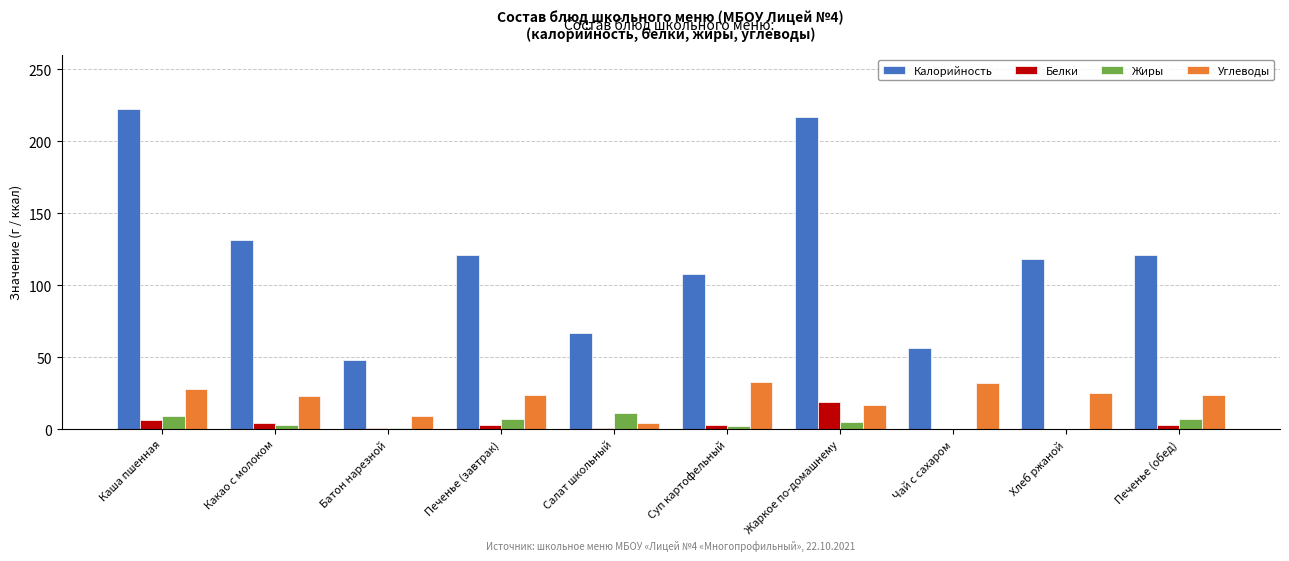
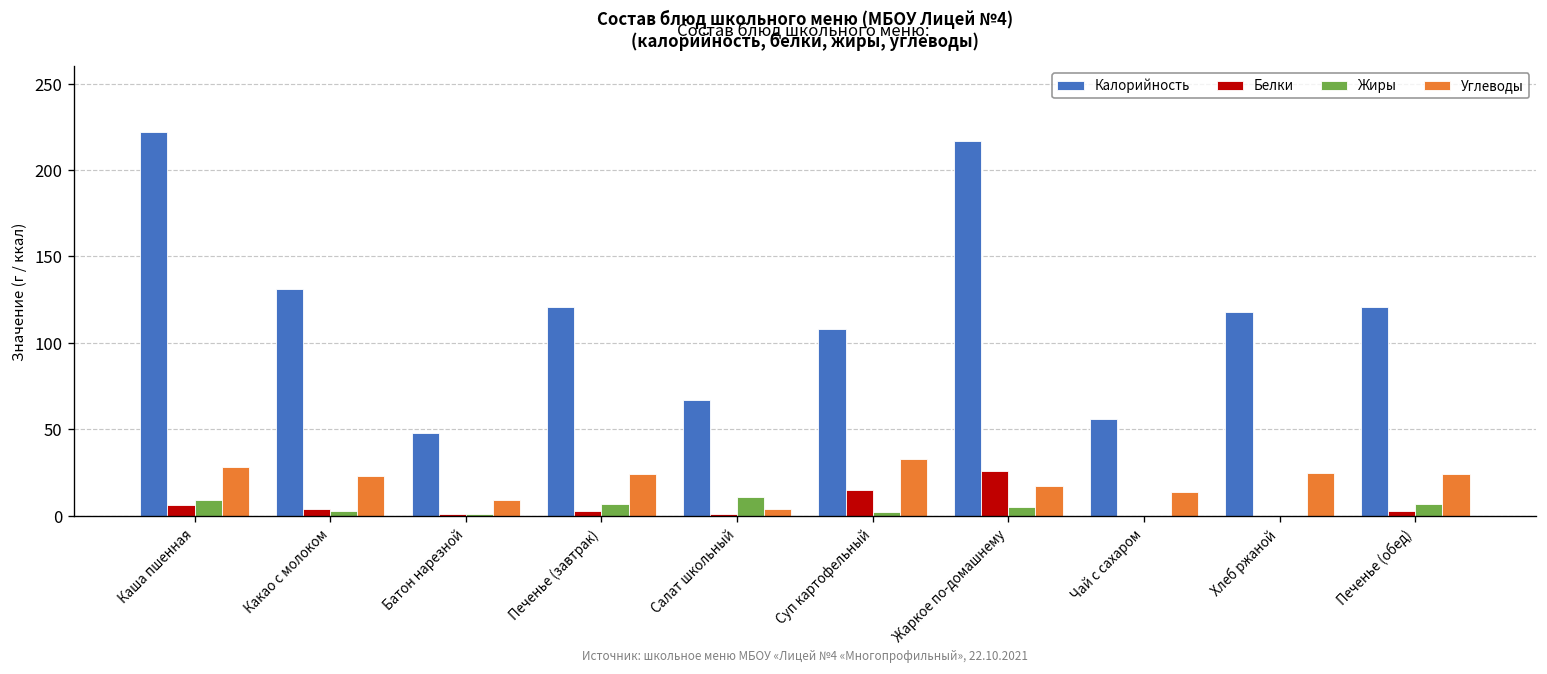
  {
    "Калорийность": {
      "Каша пшенная": 222,
      "Какао с молоком": 131,
      "Батон нарезной": 48,
      "Печенье (завтрак)": 121,
      "Салат школьный": 67,
      "Суп картофельный": 108,
      "Жаркое по-домашнему": 217,
      "Чай с сахаром": 56,
      "Хлеб ржаной": 118,
      "Печенье (обед)": 121
    },
    "Белки": {
      "Каша пшенная": 6,
      "Какао с молоком": 4,
      "Печенье (завтрак)": 3,
-     "Суп картофельный": 3,
-     "Жаркое по-домашнему": 19,
+     "Суп картофельный": 15,
+     "Жаркое по-домашнему": 26,
      "Чай с сахаром": 0,
      "Хлеб ржаной": 0,
      "Печенье (обед)": 3
    },
    "Жиры": {
      "Каша пшенная": 9,
      "Какао с молоком": 3,
      "Печенье (завтрак)": 7,
      "Салат школьный": 11,
      "Суп картофельный": 2,
      "Жаркое по-домашнему": 5,
      "Чай с сахаром": 0,
      "Хлеб ржаной": 0,
      "Печенье (обед)": 7
    },
    "Углеводы": {
      "Каша пшенная": 28,
      "Какао с молоком": 23,
      "Батон нарезной": 9,
      "Печенье (завтрак)": 24,
      "Салат школьный": 4,
      "Суп картофельный": 33,
      "Жаркое по-домашнему": 17,
-     "Чай с сахаром": 32,
+     "Чай с сахаром": 14,
      "Хлеб ржаной": 25,
      "Печенье (обед)": 24
    }
  }
